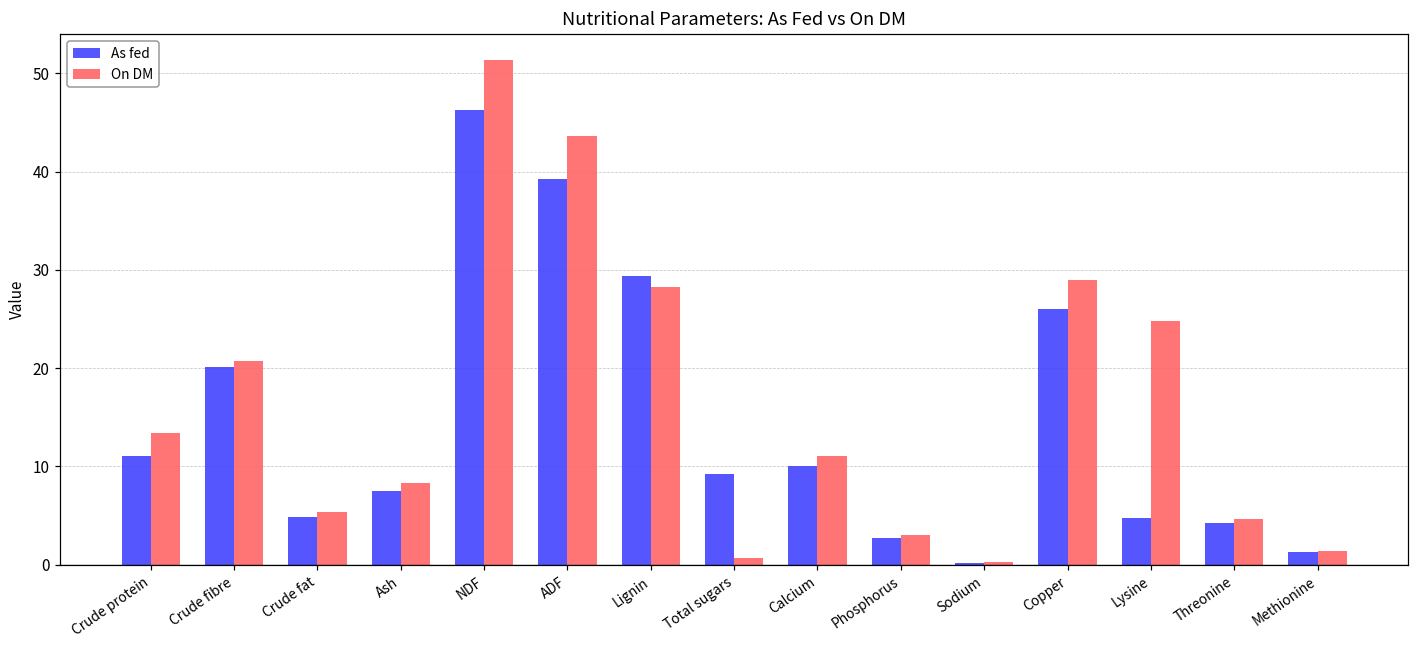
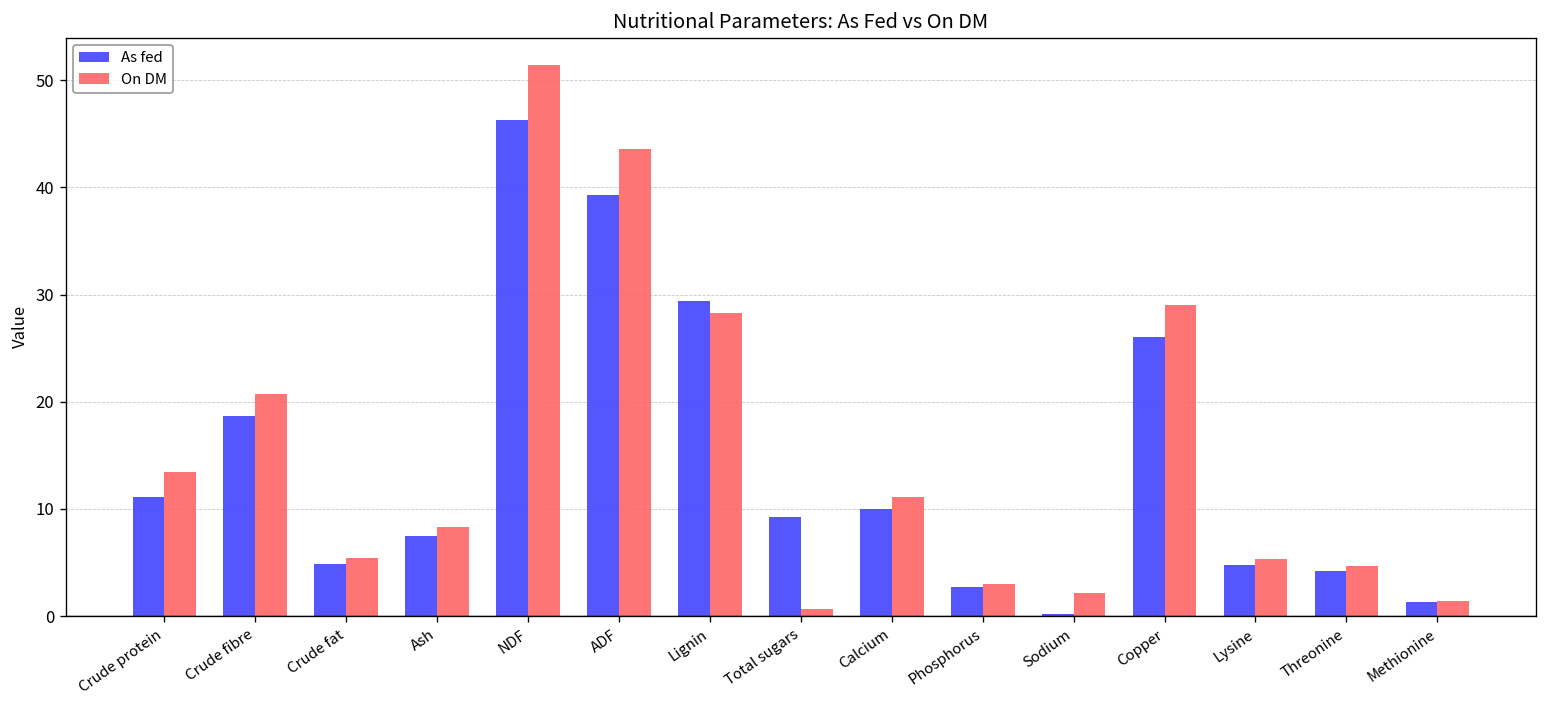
  {
    "As fed": {
      "Crude protein": 11,
-     "Crude fibre": 20,
+     "Crude fibre": 19,
      "Crude fat": 5,
      "Ash": 8,
      "NDF": 46,
      "ADF": 39,
      "Lignin": 29,
      "Total sugars": 9,
      "Calcium": 10,
      "Phosphorus": 3,
      "Copper": 26,
      "Lysine": 5,
      "Threonine": 4,
      "Methionine": 1
    },
    "On DM": {
      "Crude protein": 13,
      "Crude fibre": 21,
      "Crude fat": 5,
      "Ash": 8,
      "NDF": 51,
      "ADF": 44,
      "Lignin": 28,
      "Total sugars": 1,
      "Calcium": 11,
      "Phosphorus": 3,
-     "Sodium": 0,
+     "Sodium": 2,
      "Copper": 29,
-     "Lysine": 25,
+     "Lysine": 5,
      "Threonine": 5,
      "Methionine": 1
    }
  }
